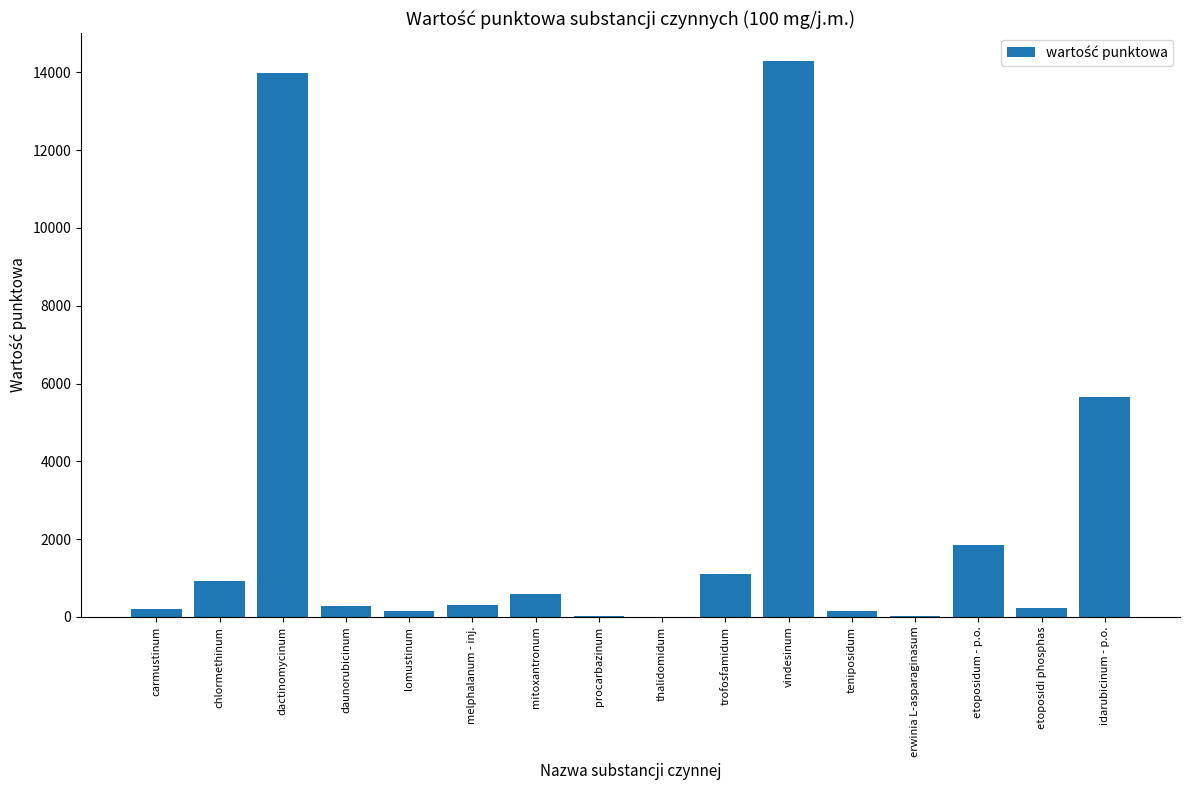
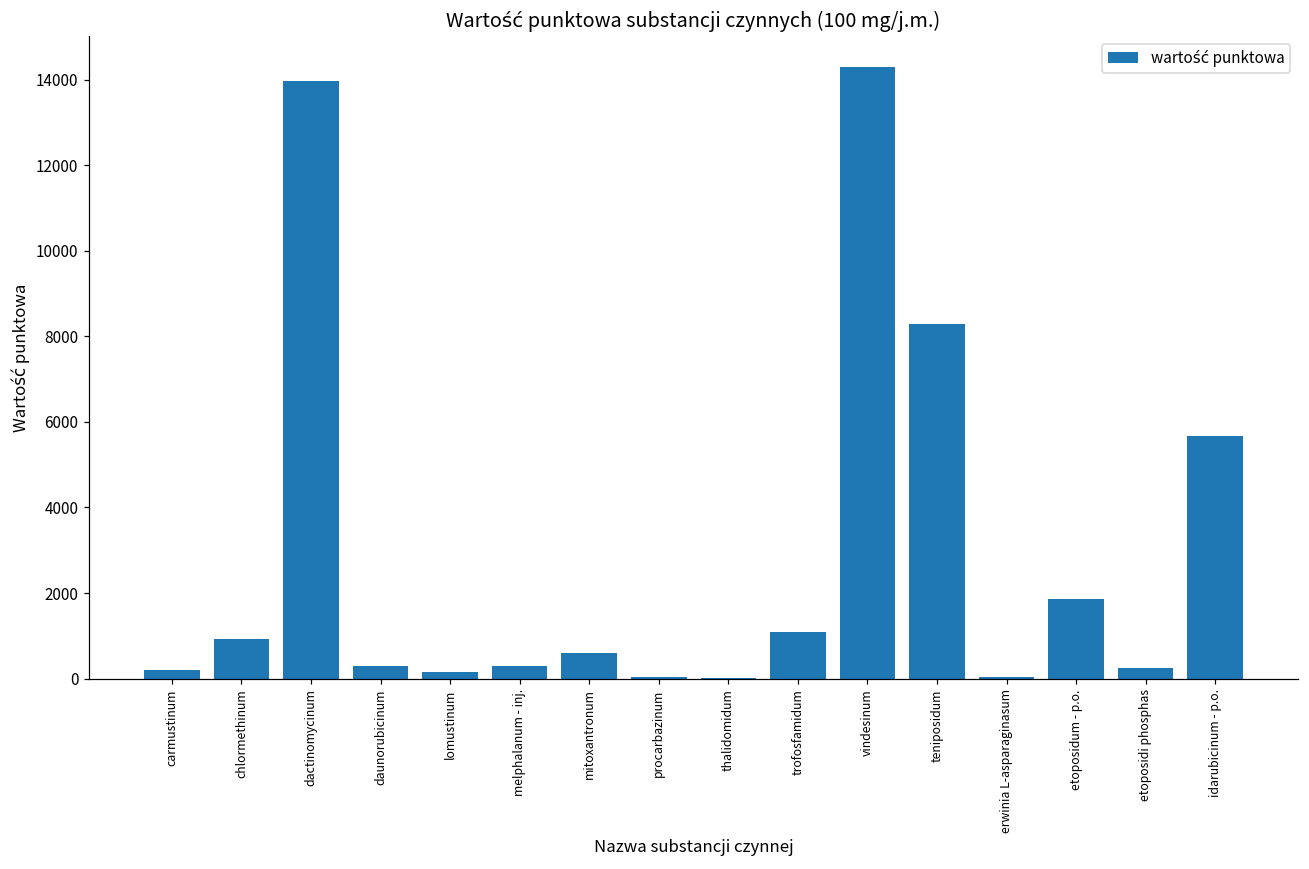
  {
    "carmustinum": 200,
    "chlormethinum": 900,
    "dactinomycinum": 14000,
    "daunorubicinum": 300,
    "lomustinum": 100,
    "melphalanum - inj.": 300,
    "mitoxantronum": 600,
    "trofosfamidum": 1100,
    "vindesinum": 14300,
-   "teniposidum": 200,
+   "teniposidum": 8300,
    "etoposidum - p.o.": 1900,
    "etoposidi phosphas": 200,
    "idarubicinum - p.o.": 5700
  }
